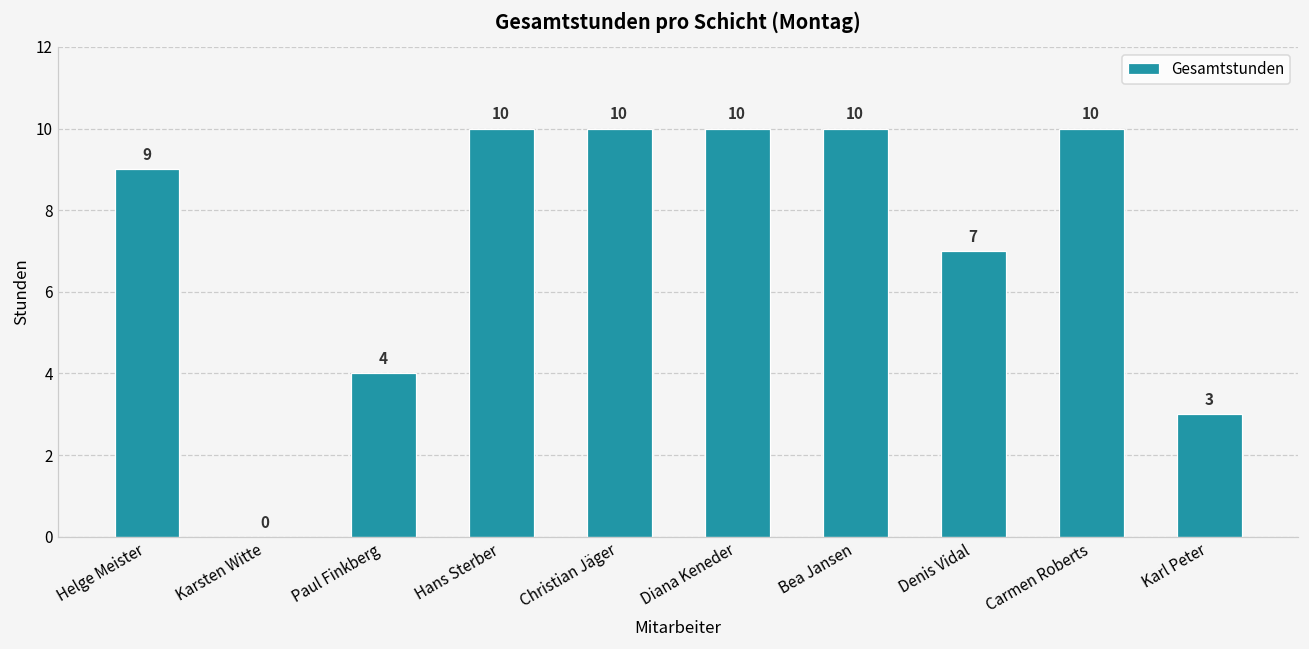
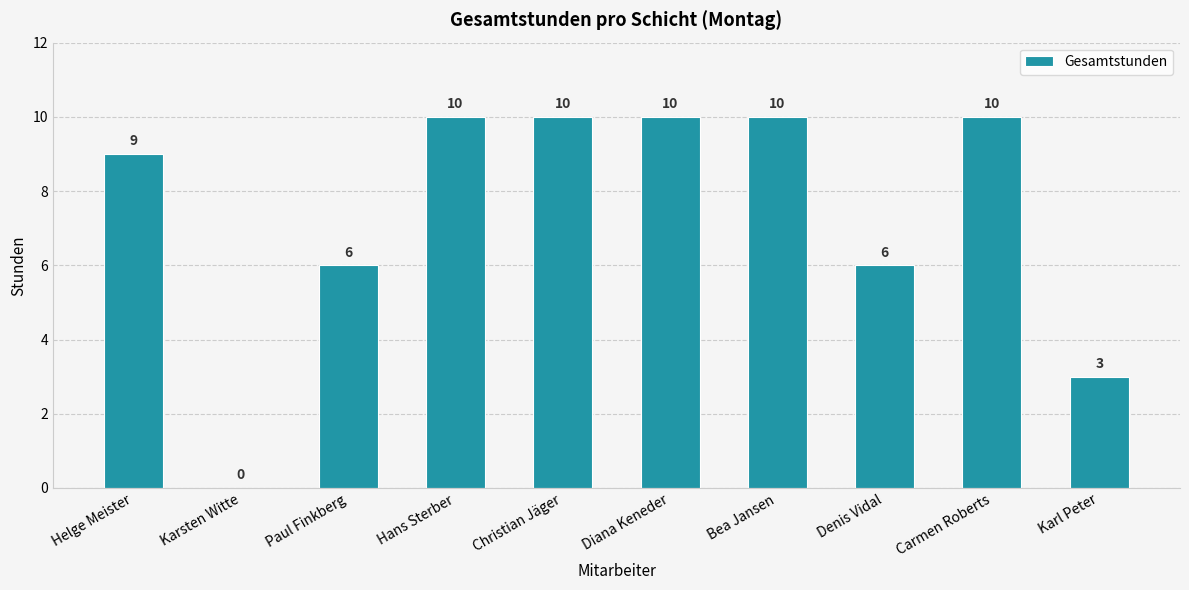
  {
    "Helge Meister": 9,
    "Karsten Witte": 0,
-   "Paul Finkberg": 4,
+   "Paul Finkberg": 6,
    "Hans Sterber": 10,
    "Christian Jäger": 10,
    "Diana Keneder": 10,
    "Bea Jansen": 10,
-   "Denis Vidal": 7,
+   "Denis Vidal": 6,
    "Carmen Roberts": 10,
    "Karl Peter": 3
  }
